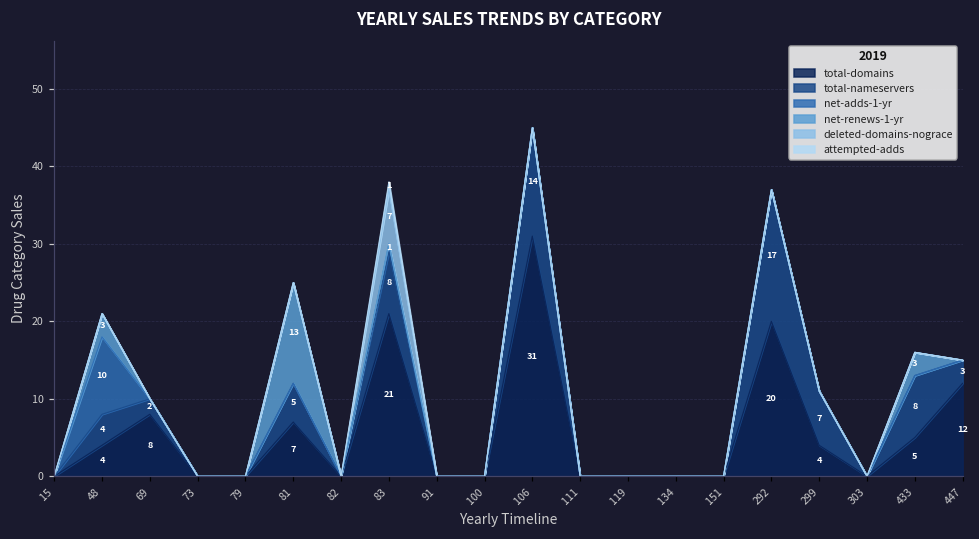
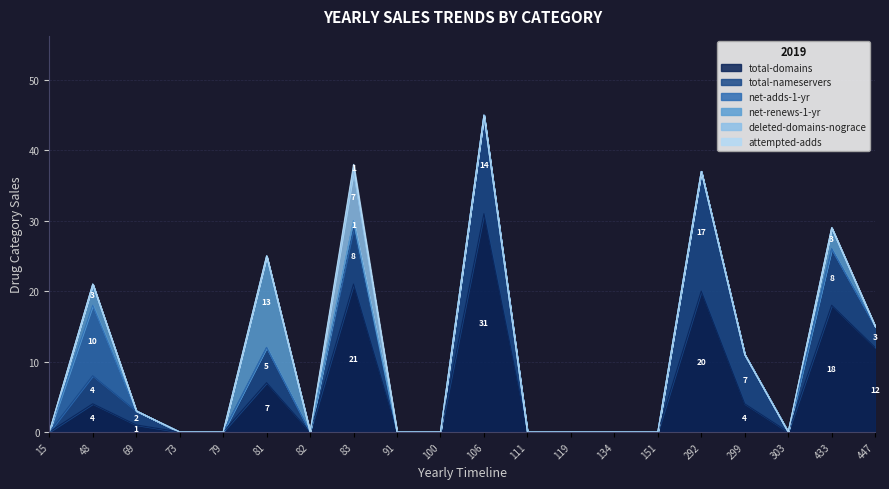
  {
    "total-domains": {
      "48": 4,
-     "69": 8,
+     "69": 1,
      "81": 7,
      "299": 4,
-     "433": 5
+     "433": 18
    }
  }
